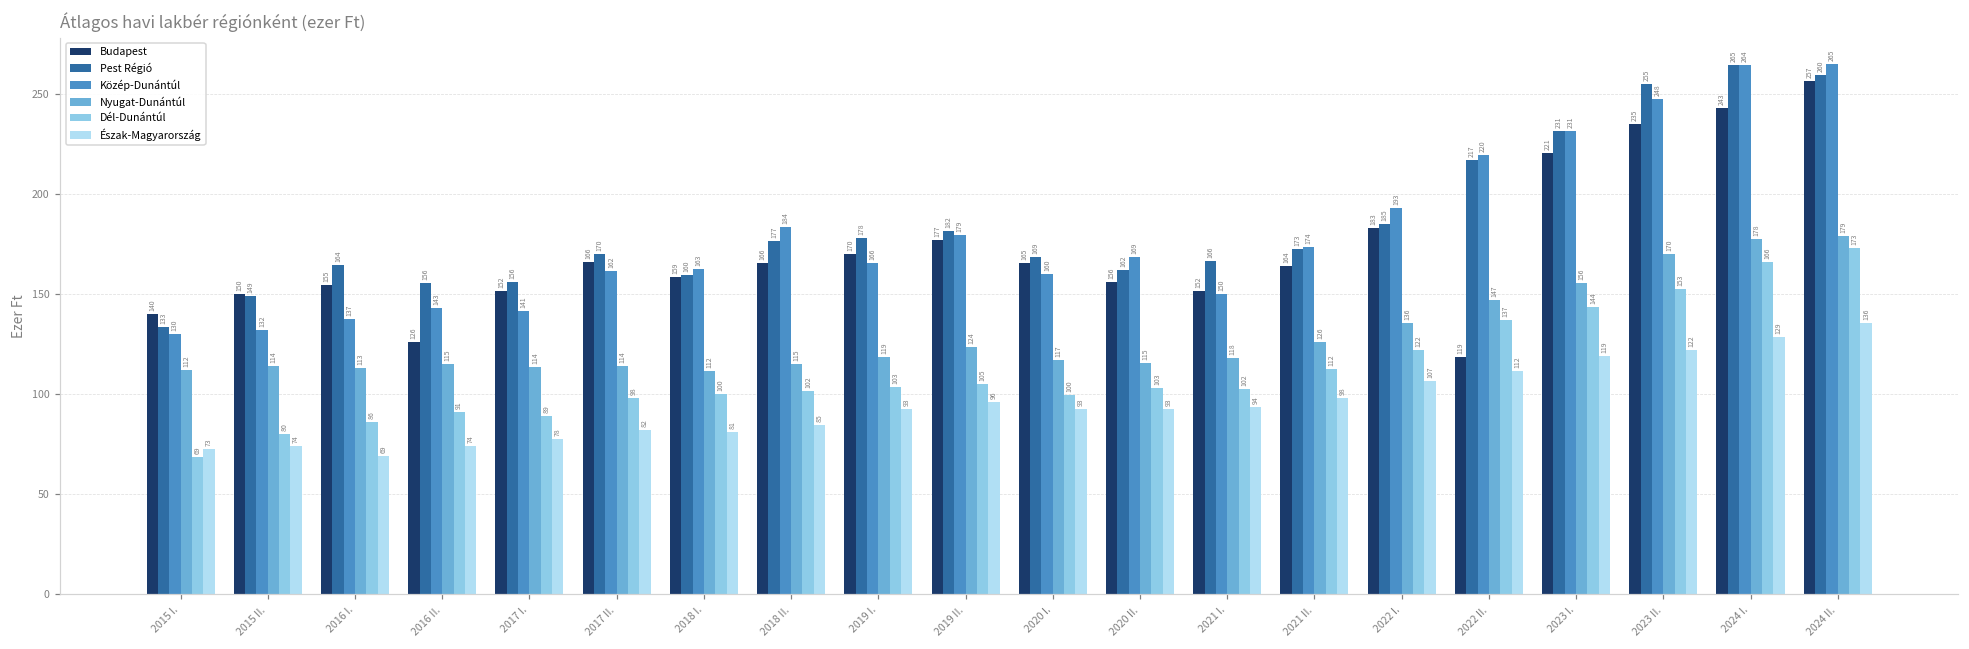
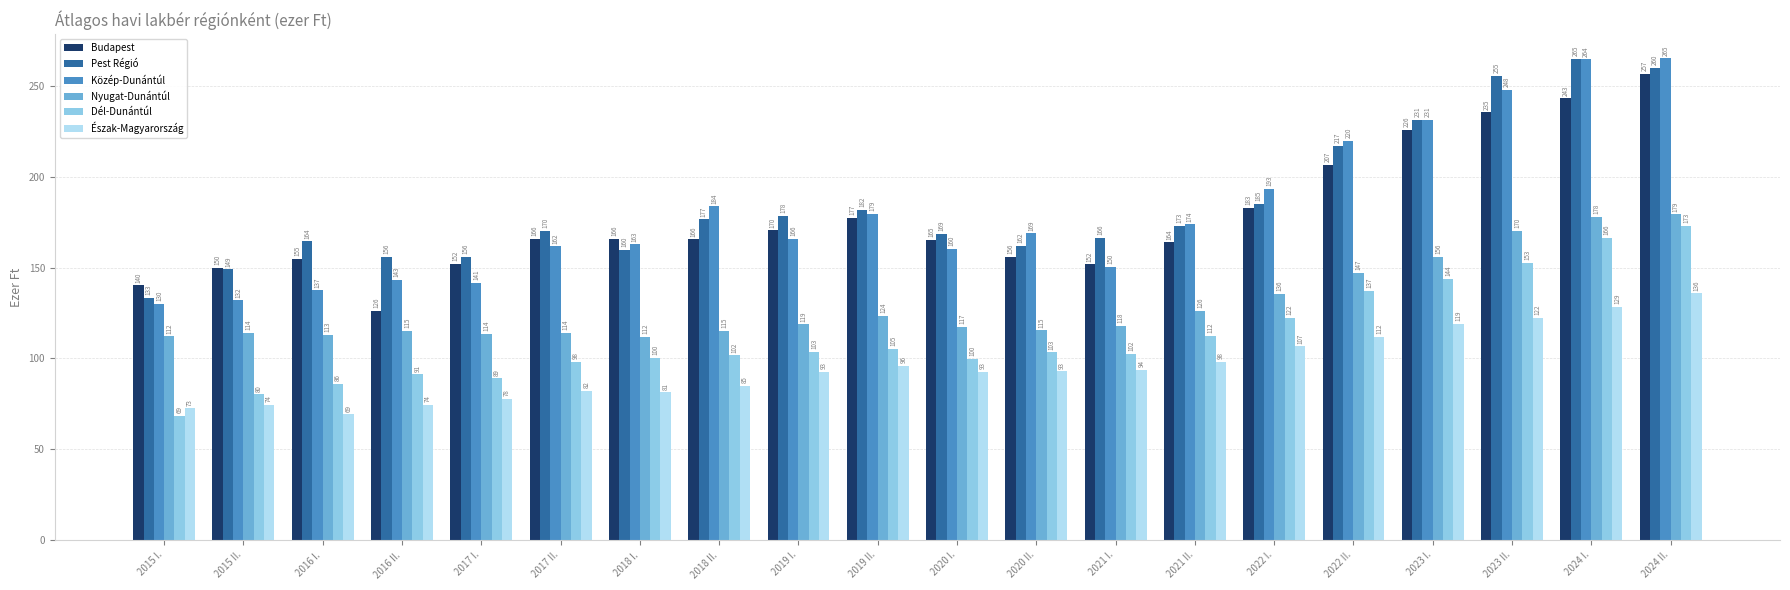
  {
    "Budapest": {
      "2015 I.": 140,
      "2015 II.": 150,
      "2016 I.": 155,
      "2016 II.": 126,
      "2017 I.": 152,
      "2017 II.": 166,
-     "2018 I.": 159,
+     "2018 I.": 166,
      "2018 II.": 166,
      "2019 I.": 170,
      "2019 II.": 177,
      "2020 I.": 165,
      "2020 II.": 156,
      "2021 I.": 152,
      "2021 II.": 164,
      "2022 I.": 183,
-     "2022 II.": 119,
-     "2023 I.": 221,
+     "2022 II.": 207,
+     "2023 I.": 226,
      "2023 II.": 235,
      "2024 I.": 243,
      "2024 II.": 257
    }
  }
